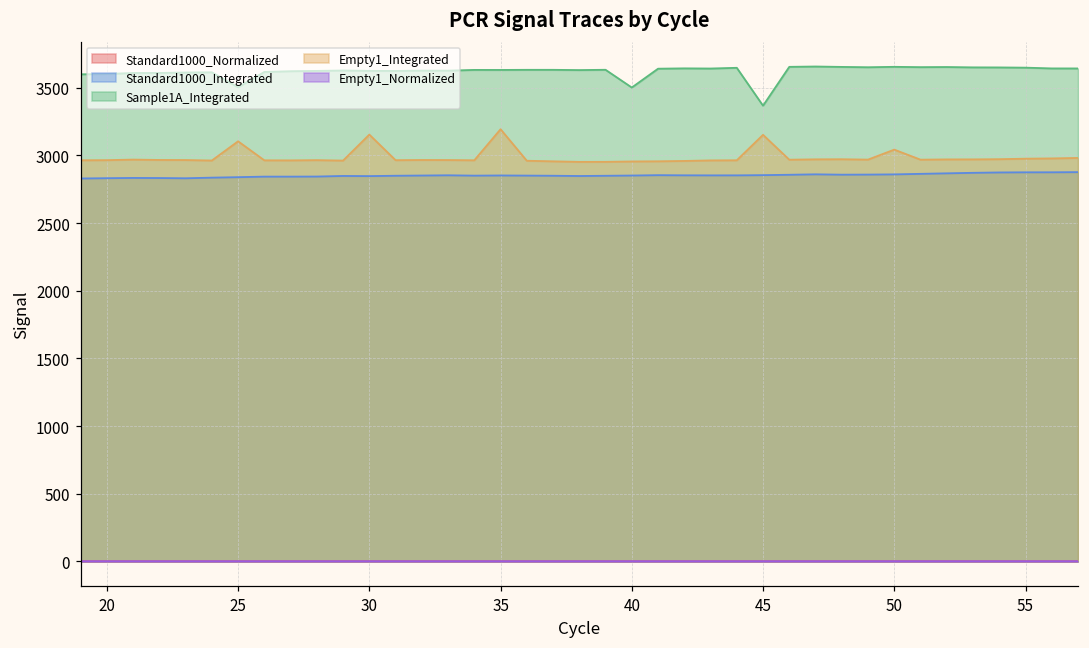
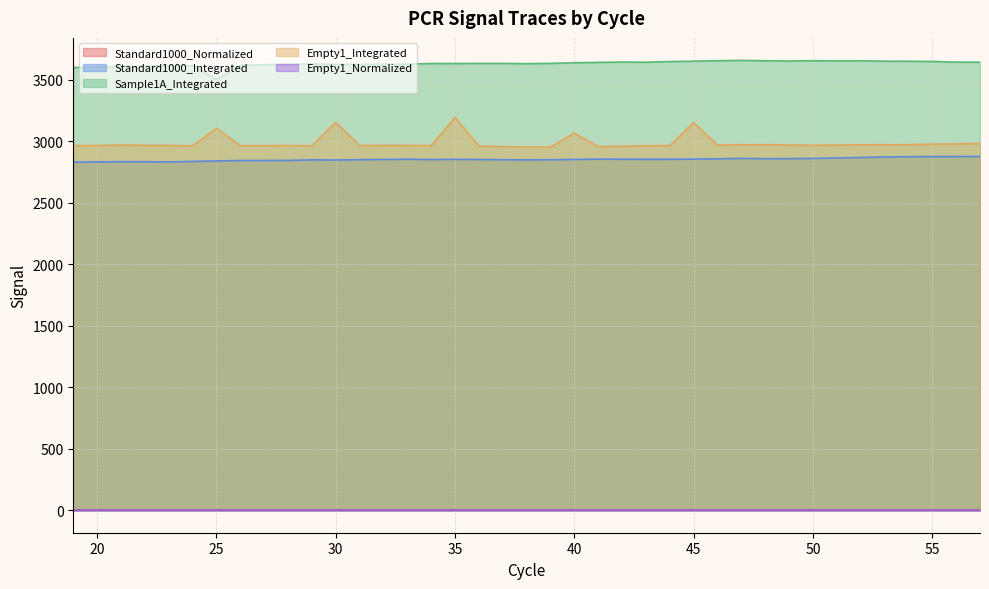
  {
    "Sample1A_Integrated": {
      "35": 3630,
-     "40": 3500,
-     "45": 3370,
+     "40": 3640,
+     "45": 3650,
      "50": 3660,
      "55": 3650
    },
    "Empty1_Integrated": {
      "20": 2970,
      "25": 3100,
      "30": 3150,
      "35": 3190,
-     "40": 2960,
+     "40": 3070,
      "45": 3150,
-     "50": 3040,
+     "50": 2970,
      "55": 2980
    }
  }
